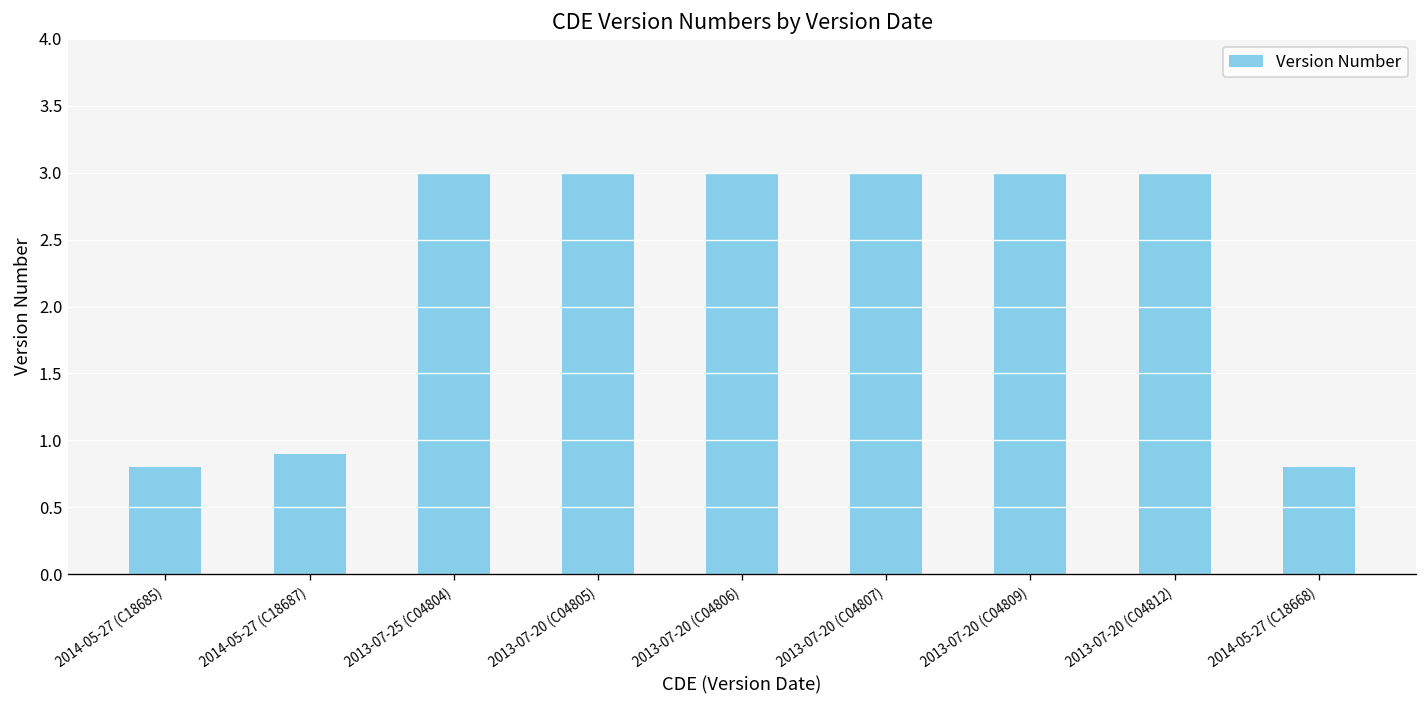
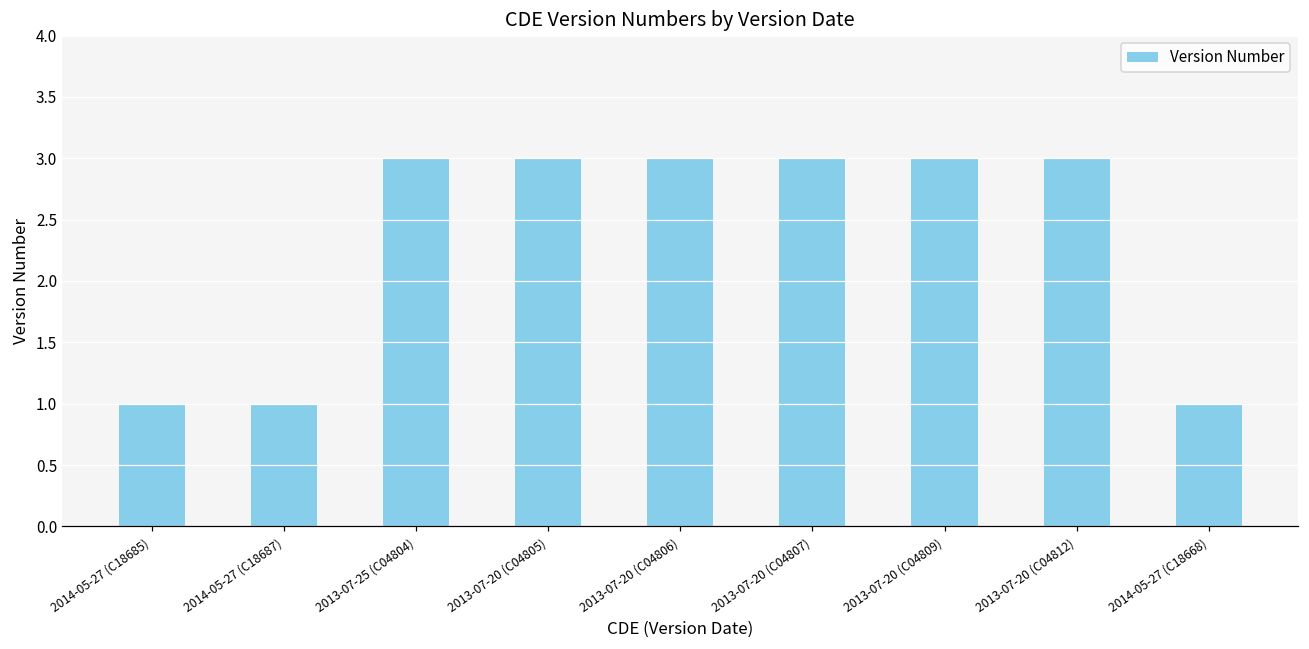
  {
-   "2014-05-27 (C18685)": 0.8,
-   "2014-05-27 (C18687)": 0.9,
+   "2014-05-27 (C18685)": 1.0,
+   "2014-05-27 (C18687)": 1.0,
    "2013-07-25 (C04804)": 3.0,
    "2013-07-20 (C04805)": 3.0,
    "2013-07-20 (C04806)": 3.0,
    "2013-07-20 (C04807)": 3.0,
    "2013-07-20 (C04809)": 3.0,
    "2013-07-20 (C04812)": 3.0,
-   "2014-05-27 (C18668)": 0.8
+   "2014-05-27 (C18668)": 1.0
  }
